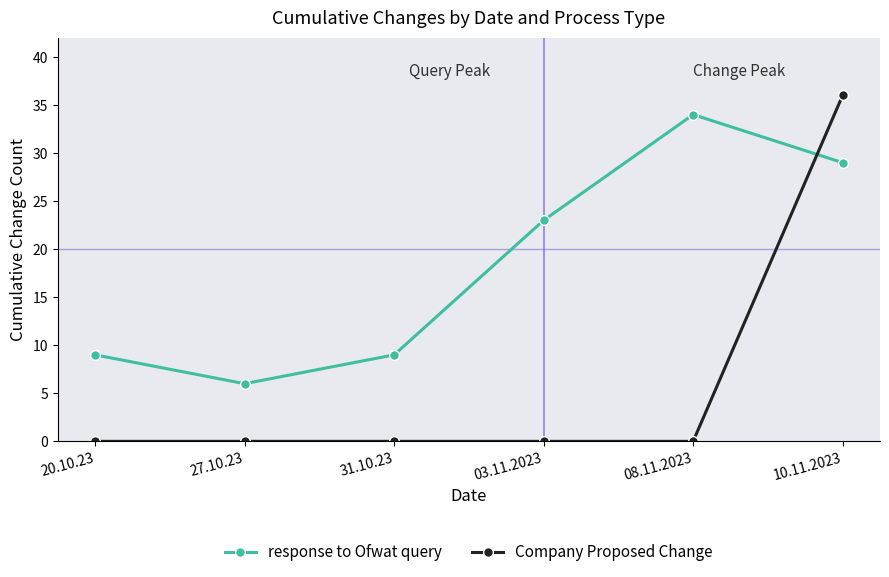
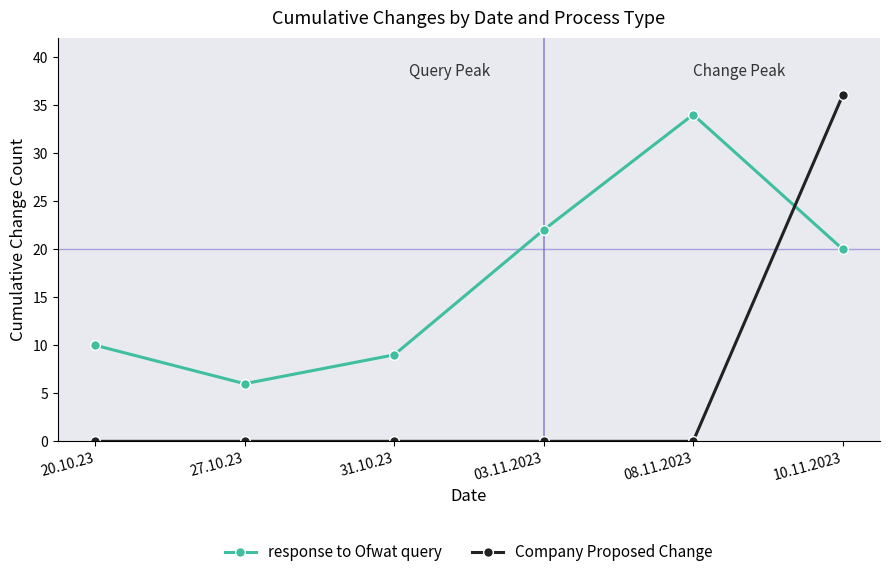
  {
    "response to Ofwat query": {
-     "20.10.23": 9,
+     "20.10.23": 10,
      "27.10.23": 6,
      "31.10.23": 9,
-     "03.11.2023": 23,
+     "03.11.2023": 22,
      "08.11.2023": 34,
-     "10.11.2023": 29
+     "10.11.2023": 20
    },
    "Company Proposed Change": {
      "20.10.23": 0,
      "27.10.23": 0,
      "31.10.23": 0,
      "03.11.2023": 0,
      "08.11.2023": 0,
      "10.11.2023": 36
    }
  }
